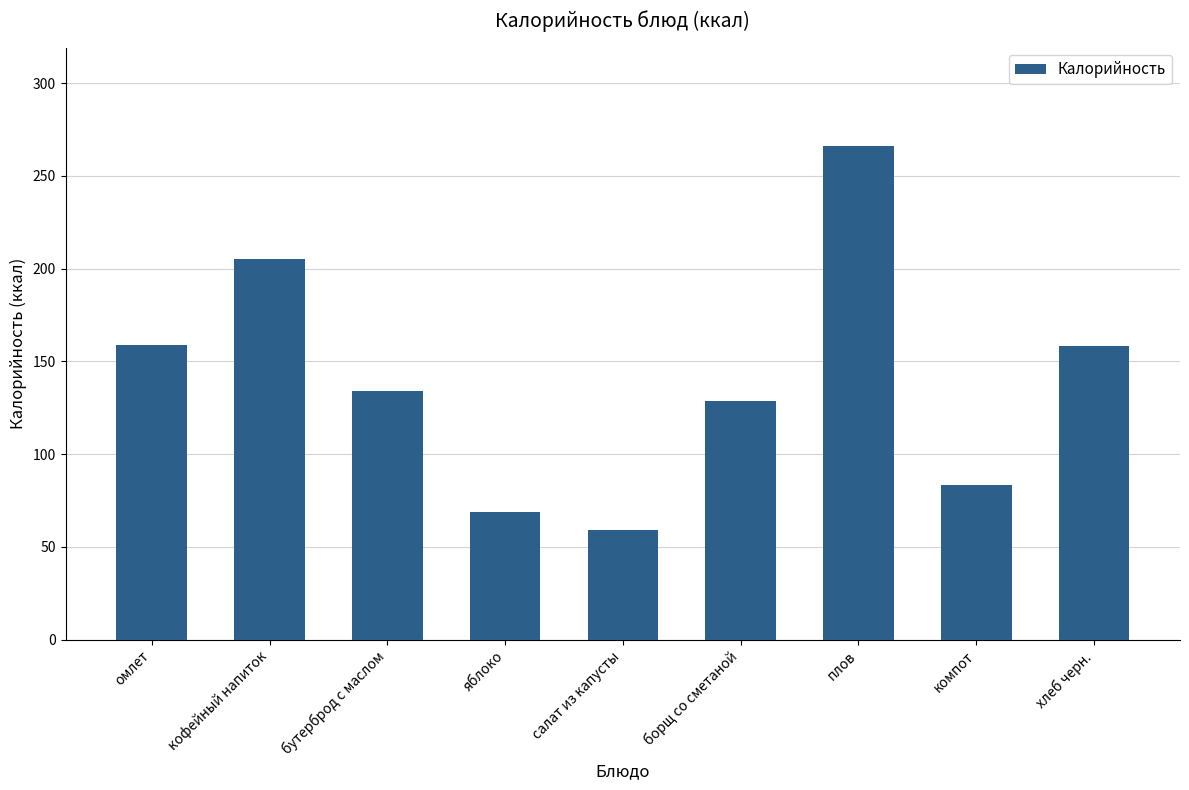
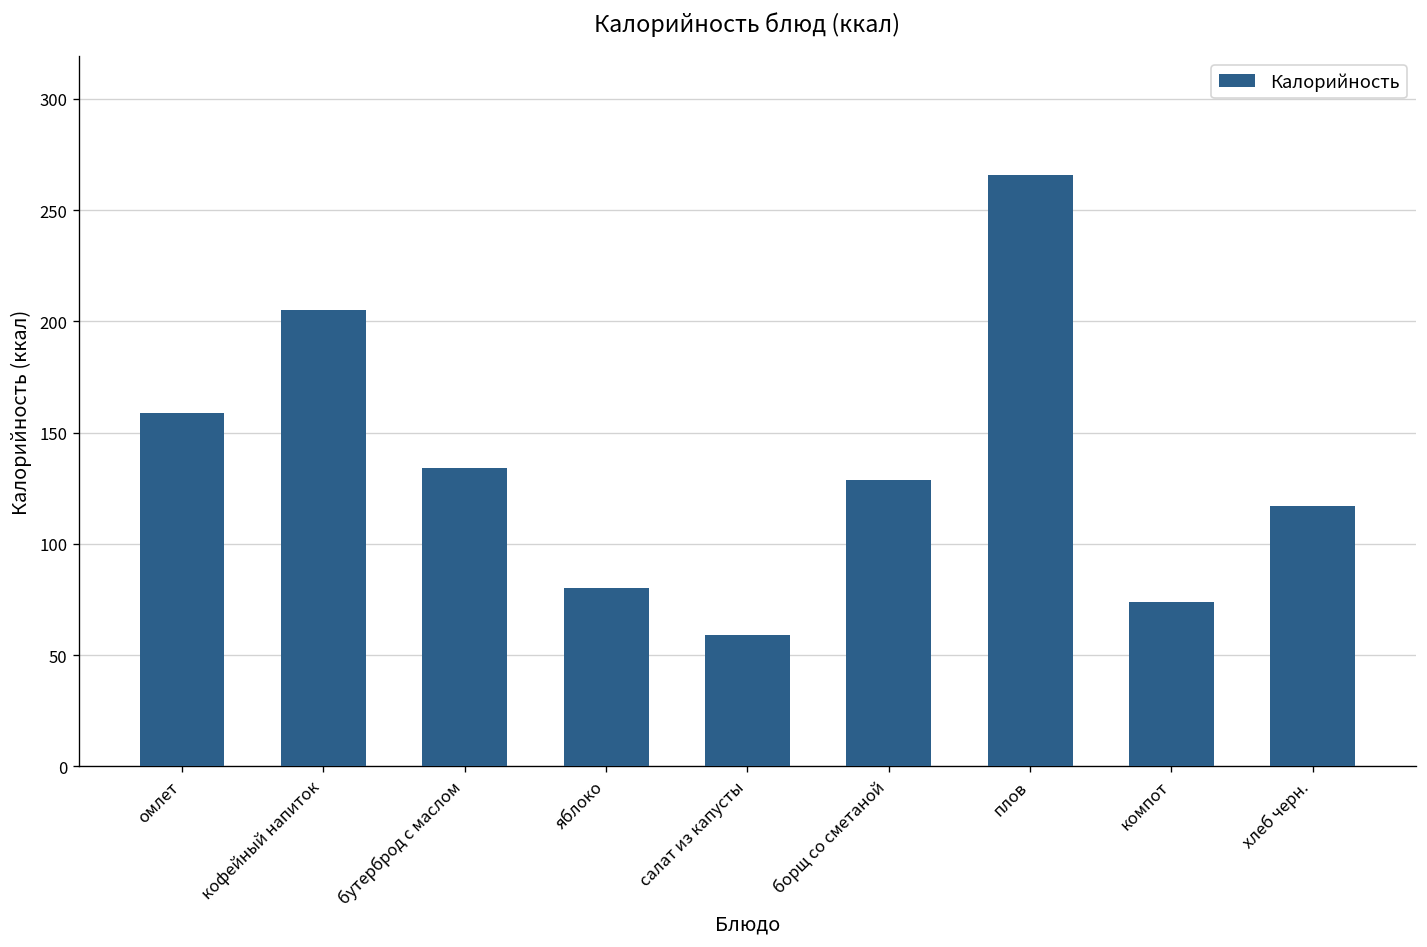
  {
    "омлет": 159,
    "кофейный напиток": 205,
    "бутерброд с маслом": 134,
-   "яблоко": 69,
+   "яблоко": 80,
    "салат из капусты": 59,
    "борщ со сметаной": 129,
    "плов": 266,
-   "компот": 84,
-   "хлеб черн.": 158
+   "компот": 74,
+   "хлеб черн.": 117
  }
